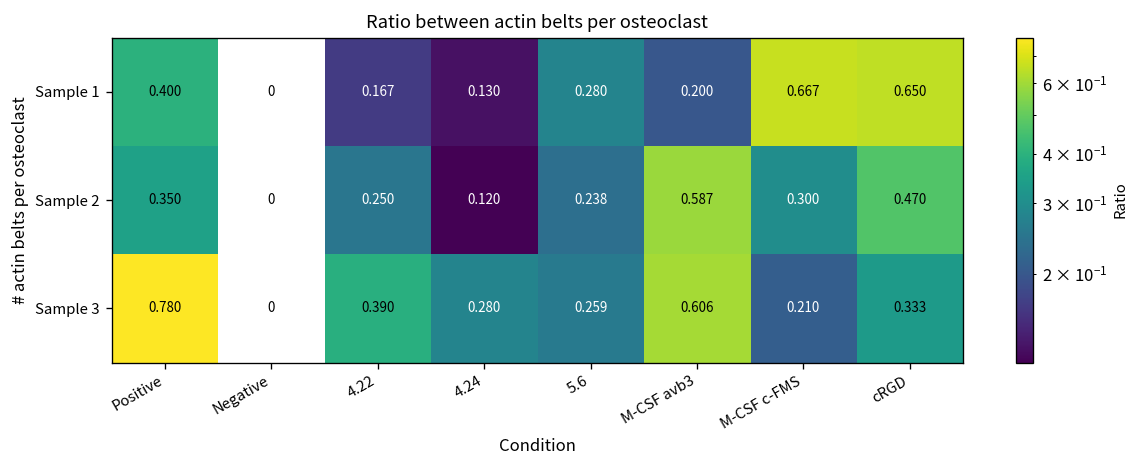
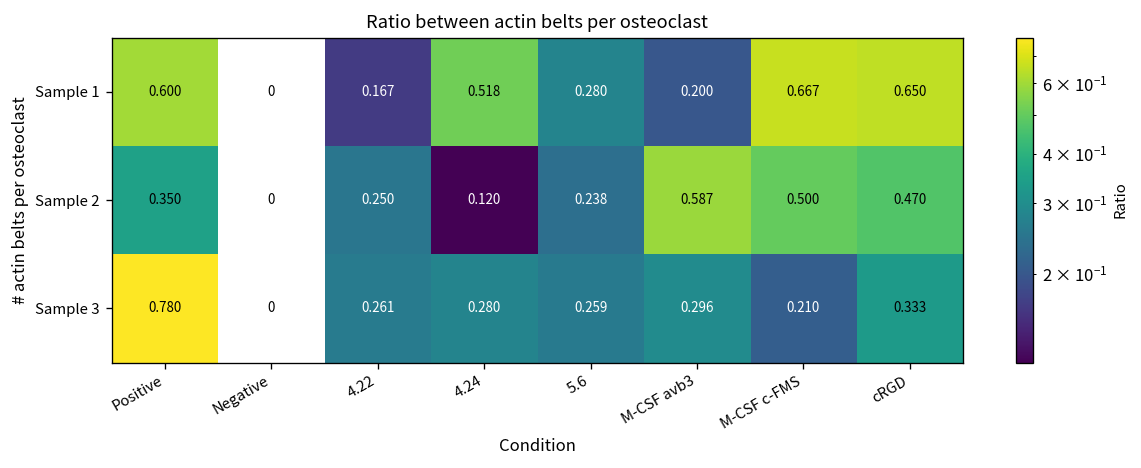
  {
    "Sample 1": {
-     "Positive": 0.400,
+     "Positive": 0.600,
      "Negative": 0,
      "4.22": 0.167,
-     "4.24": 0.130,
+     "4.24": 0.518,
      "5.6": 0.280,
      "M-CSF avb3": 0.200,
      "M-CSF c-FMS": 0.667,
      "cRGD": 0.650
    },
    "Sample 2": {
      "Positive": 0.350,
      "Negative": 0,
      "4.22": 0.250,
      "4.24": 0.120,
      "5.6": 0.238,
      "M-CSF avb3": 0.587,
-     "M-CSF c-FMS": 0.300,
+     "M-CSF c-FMS": 0.500,
      "cRGD": 0.470
    },
    "Sample 3": {
      "Positive": 0.780,
      "Negative": 0,
-     "4.22": 0.390,
+     "4.22": 0.261,
      "4.24": 0.280,
      "5.6": 0.259,
-     "M-CSF avb3": 0.606,
+     "M-CSF avb3": 0.296,
      "M-CSF c-FMS": 0.210,
      "cRGD": 0.333
    }
  }
